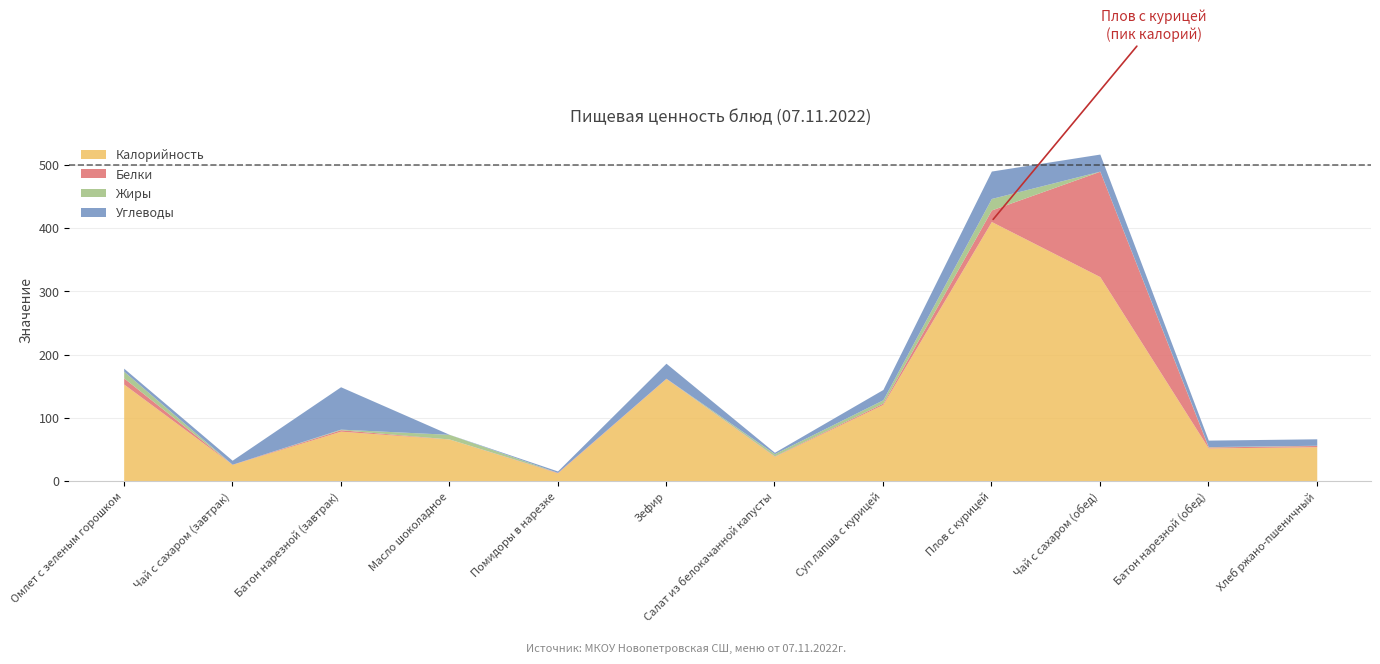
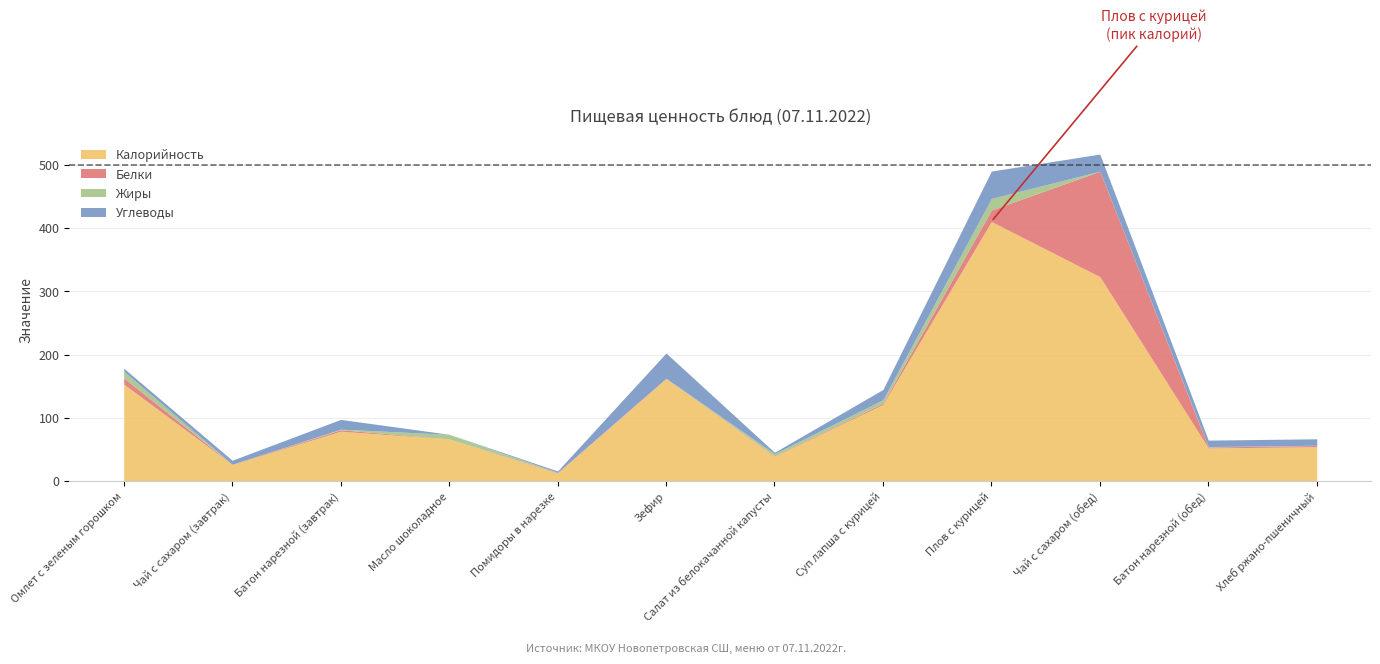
  {
    "Калорийность": {
      "Омлет с зеленым горошком": 150,
      "Плов с курицей": 410,
      "Чай с сахаром (обед)": 320
    },
    "Белки": {
      "Омлет с зеленым горошком": 10,
      "Плов с курицей": 20
    },
    "Жиры": {
      "Омлет с зеленым горошком": 10,
      "Суп лапша с курицей": 10,
      "Плов с курицей": 20
    },
    "Углеводы": {
      "Омлет с зеленым горошком": 0,
      "Чай с сахаром (завтрак)": 10,
-     "Батон нарезной (завтрак)": 70,
-     "Зефир": 20,
+     "Батон нарезной (завтрак)": 20,
+     "Зефир": 40,
      "Суп лапша с курицей": 20,
      "Плов с курицей": 40,
      "Чай с сахаром (обед)": 30,
      "Батон нарезной (обед)": 10,
      "Хлеб ржано-пшеничный": 10
    }
  }
